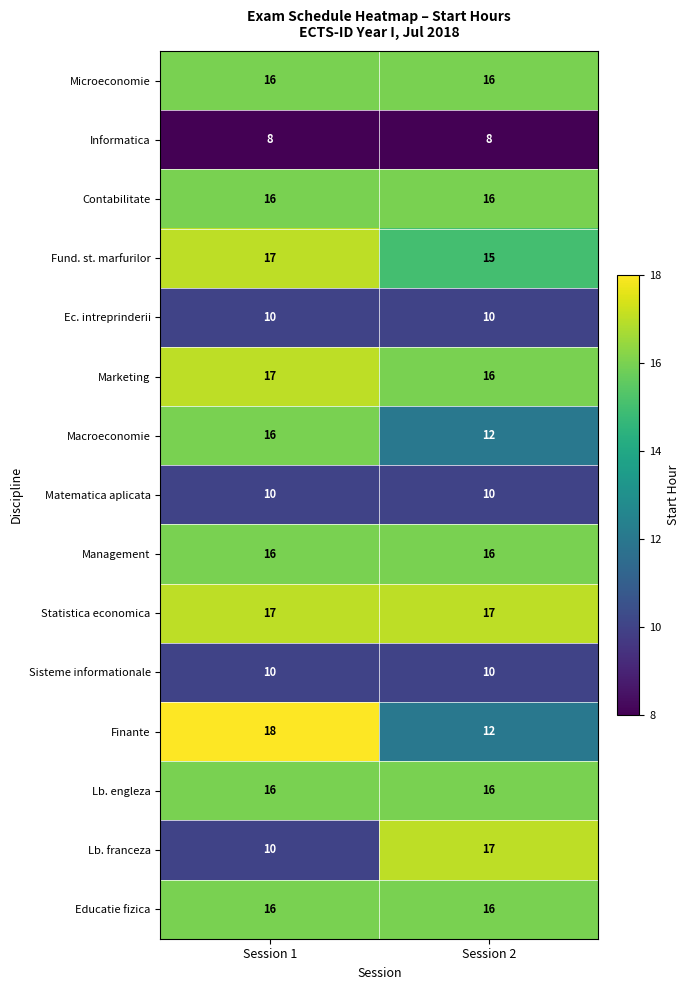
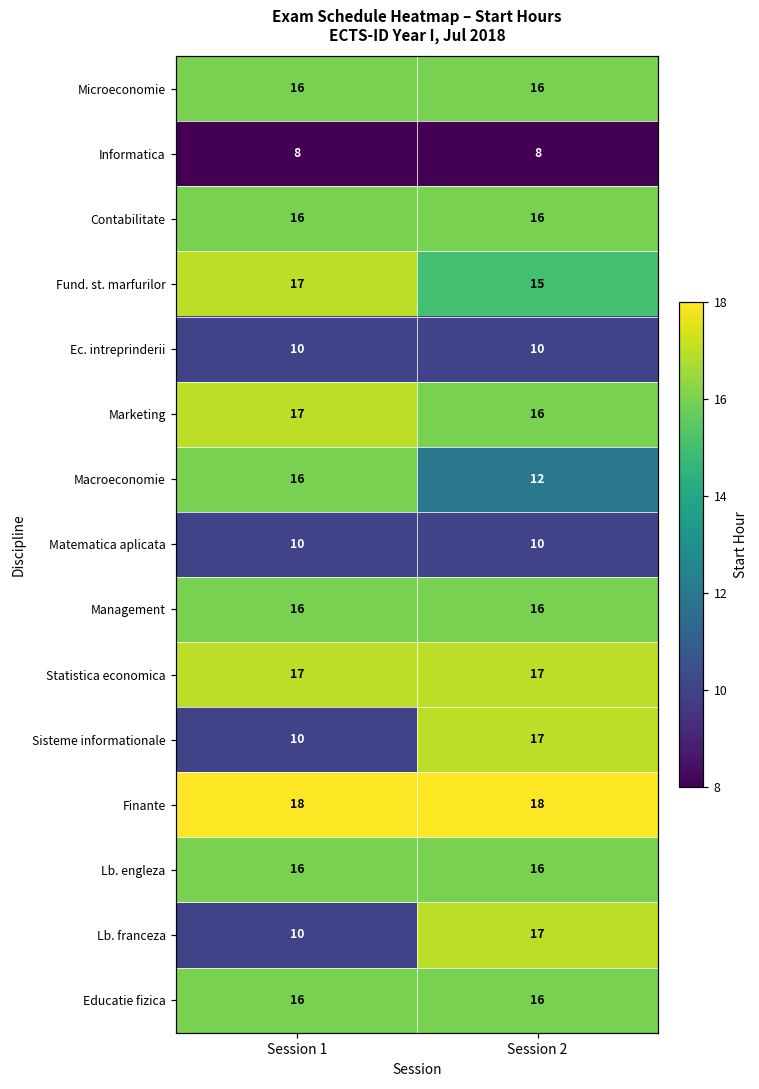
  {
    "Microeconomie": {
      "Session 1": 16,
      "Session 2": 16
    },
    "Informatica": {
      "Session 1": 8,
      "Session 2": 8
    },
    "Contabilitate": {
      "Session 1": 16,
      "Session 2": 16
    },
    "Fund. st. marfurilor": {
      "Session 1": 17,
      "Session 2": 15
    },
    "Ec. intreprinderii": {
      "Session 1": 10,
      "Session 2": 10
    },
    "Marketing": {
      "Session 1": 17,
      "Session 2": 16
    },
    "Macroeconomie": {
      "Session 1": 16,
      "Session 2": 12
    },
    "Matematica aplicata": {
      "Session 1": 10,
      "Session 2": 10
    },
    "Management": {
      "Session 1": 16,
      "Session 2": 16
    },
    "Statistica economica": {
      "Session 1": 17,
      "Session 2": 17
    },
    "Sisteme informationale": {
      "Session 1": 10,
-     "Session 2": 10
+     "Session 2": 17
    },
    "Finante": {
      "Session 1": 18,
-     "Session 2": 12
+     "Session 2": 18
    },
    "Lb. engleza": {
      "Session 1": 16,
      "Session 2": 16
    },
    "Lb. franceza": {
      "Session 1": 10,
      "Session 2": 17
    },
    "Educatie fizica": {
      "Session 1": 16,
      "Session 2": 16
    }
  }
